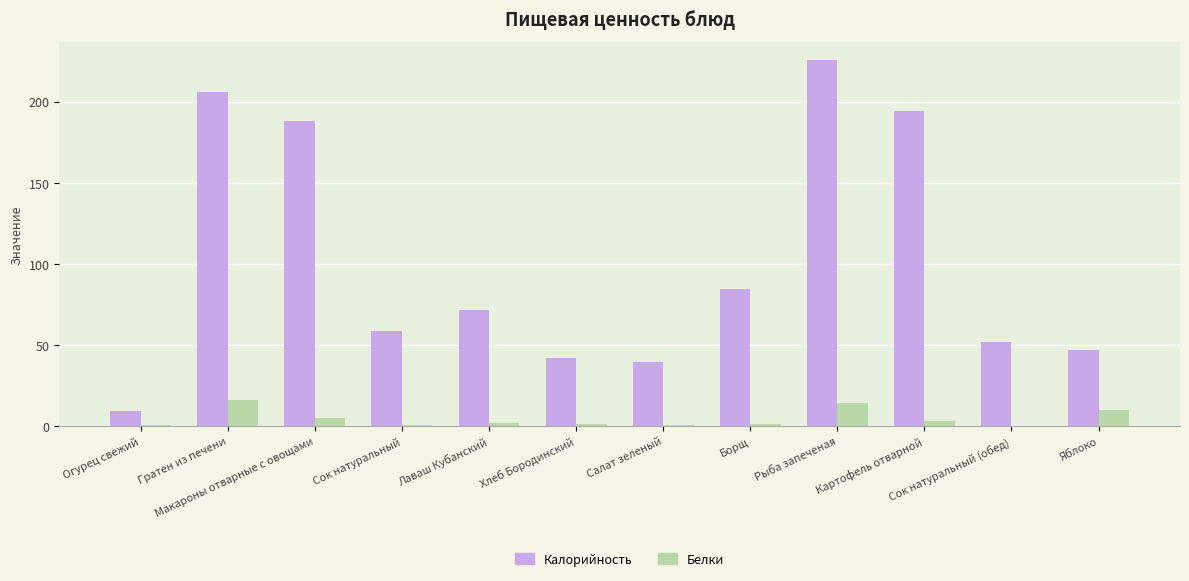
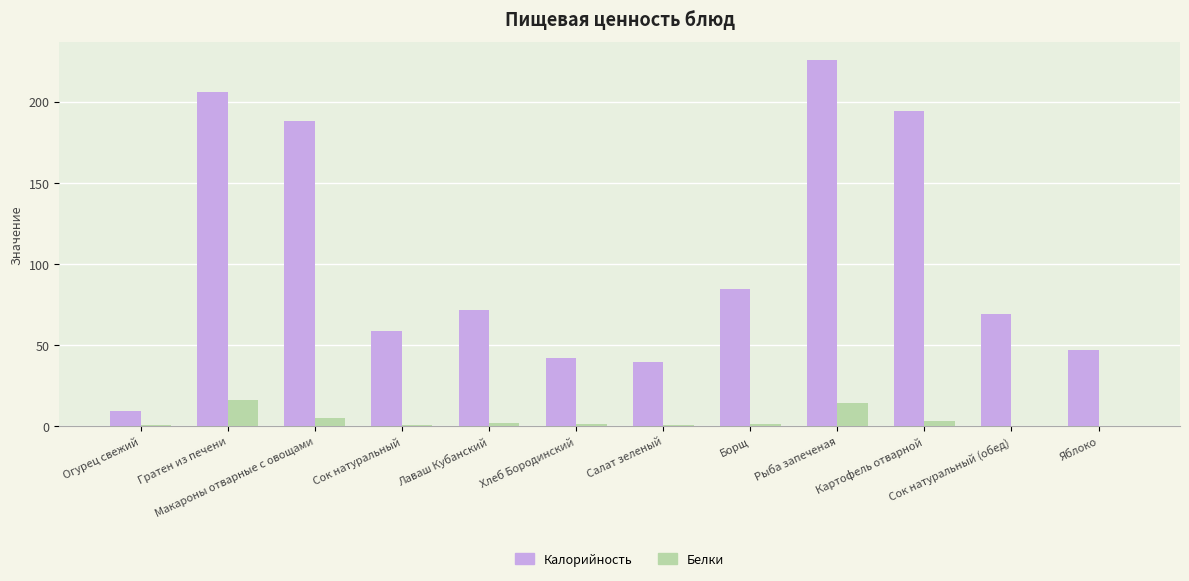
  {
    "Калорийность": {
      "Огурец свежий": 10,
      "Гратен из печени": 206,
      "Макароны отварные с овощами": 188,
      "Сок натуральный": 59,
      "Лаваш Кубанский": 72,
      "Хлеб Бородинский": 42,
      "Салат зеленый": 40,
      "Борщ": 85,
      "Рыба запеченая": 226,
      "Картофель отварной": 195,
-     "Сок натуральный (обед)": 52,
+     "Сок натуральный (обед)": 69,
      "Яблоко": 47
    },
    "Белки": {
      "Гратен из печени": 16,
      "Макароны отварные с овощами": 5,
      "Лаваш Кубанский": 2,
      "Борщ": 2,
      "Рыба запеченая": 15,
      "Картофель отварной": 3,
-     "Яблоко": 10
+     "Яблоко": 0
    }
  }
